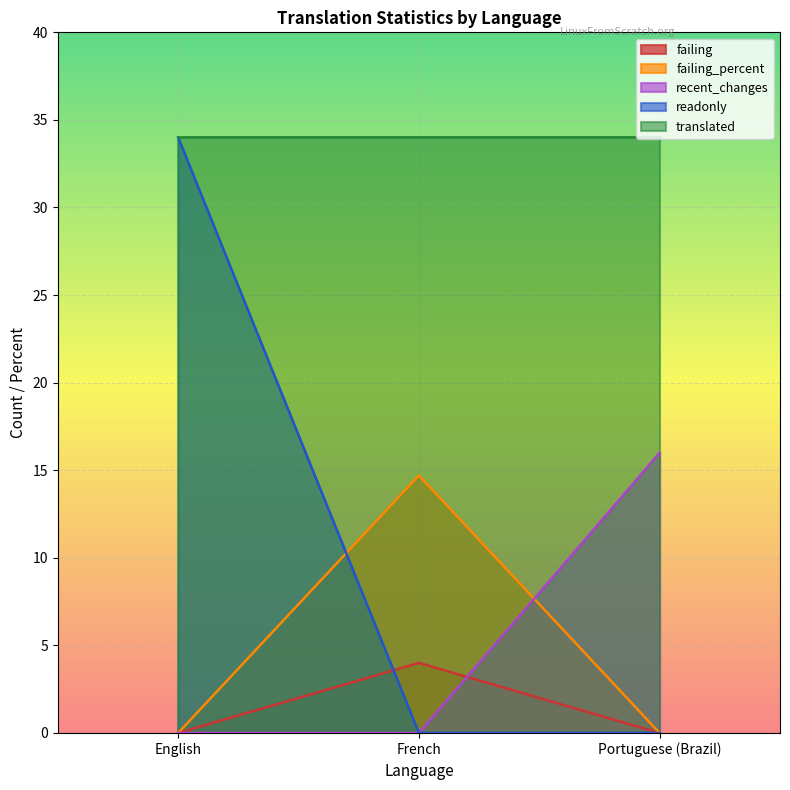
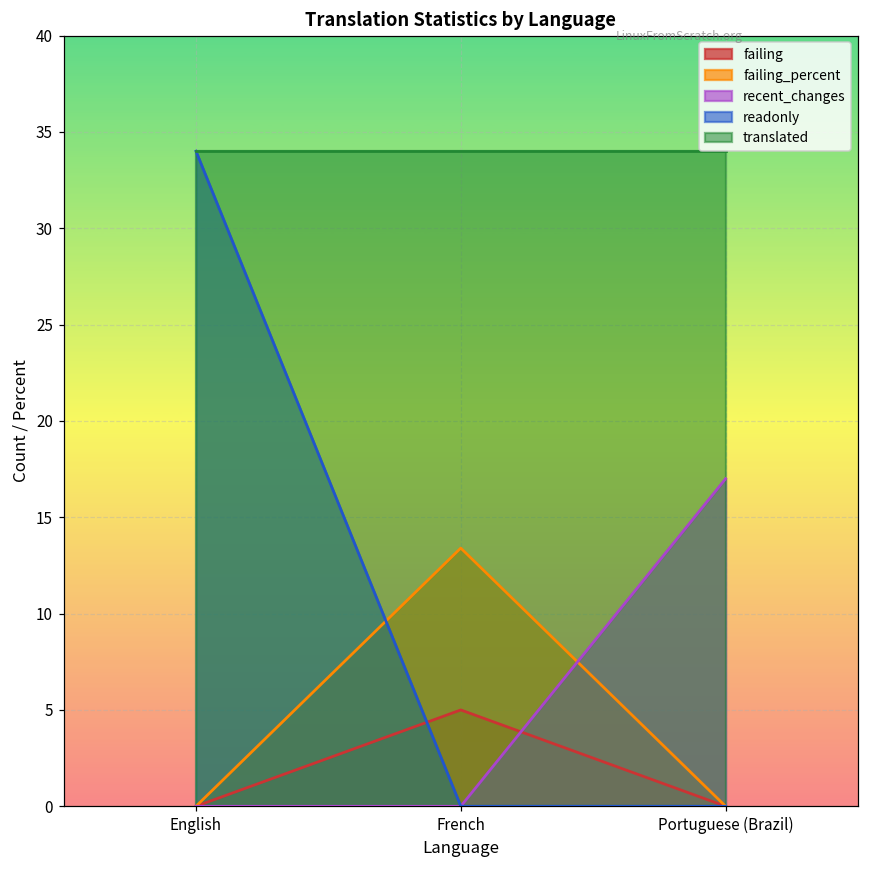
  {
    "failing": {
-     "French": 4
+     "French": 5
    },
    "failing_percent": {
-     "French": 14.7
+     "French": 13.4
    },
    "recent_changes": {
-     "Portuguese (Brazil)": 16
+     "Portuguese (Brazil)": 17
    },
    "translated": {
      "French": 34.0
    }
  }
